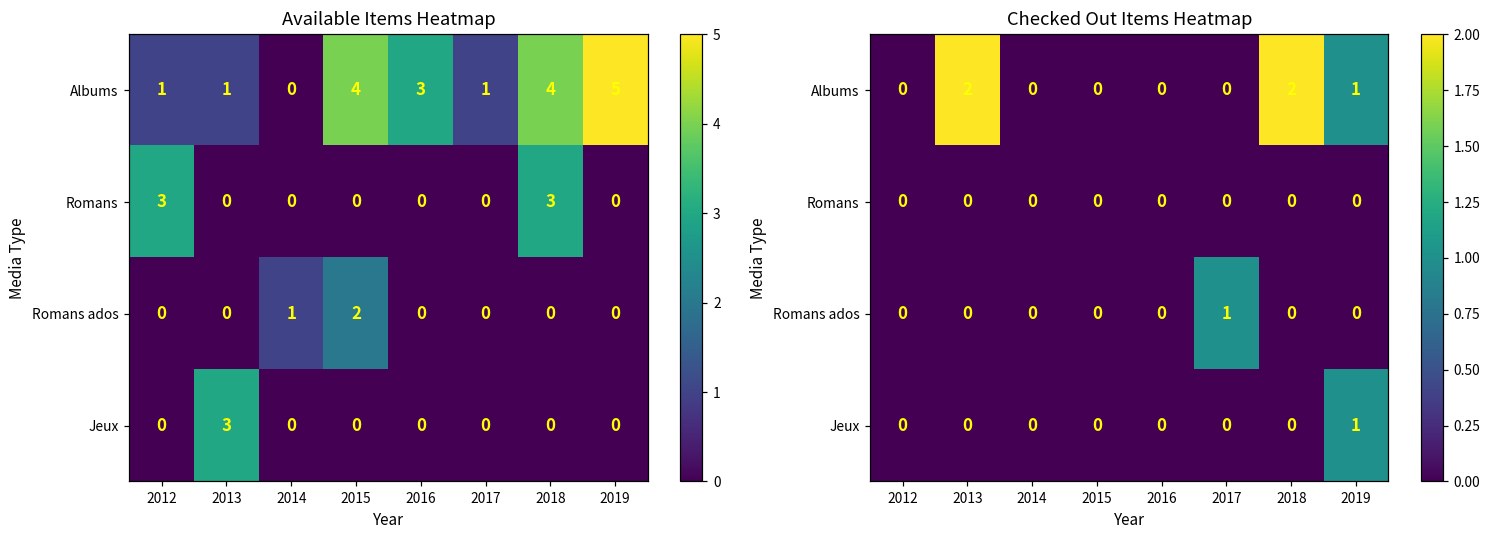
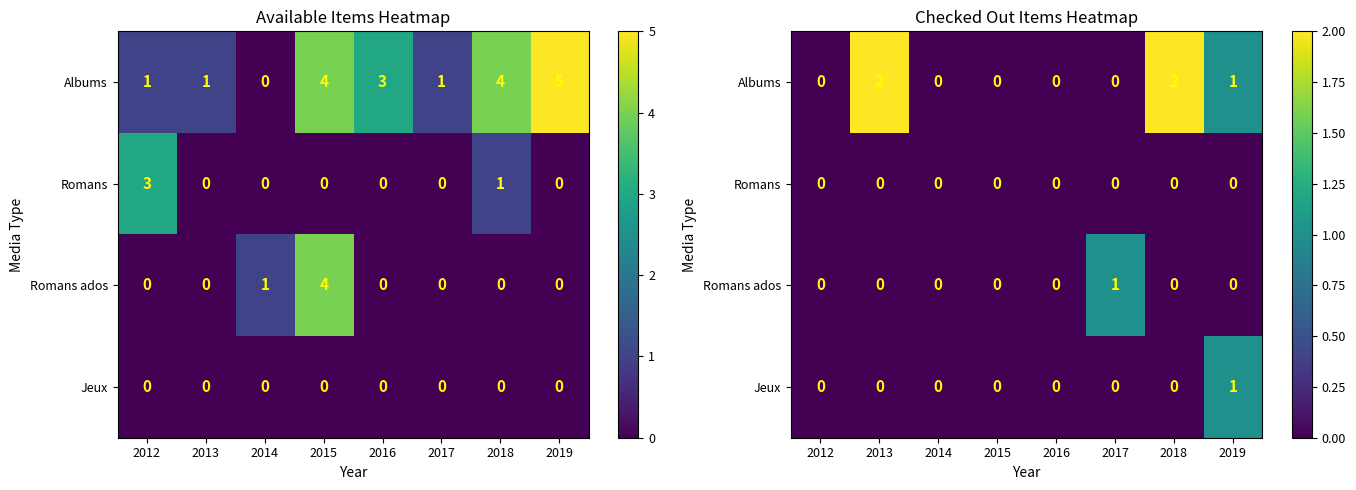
  {
    "Available Items Heatmap": {
      "Albums": {
        "2012": 1,
        "2013": 1,
        "2014": 0,
        "2015": 4,
        "2016": 3,
        "2017": 1,
        "2018": 4
      },
      "Romans": {
        "2012": 3,
        "2013": 0,
        "2014": 0,
        "2015": 0,
        "2016": 0,
        "2017": 0,
-       "2018": 3,
+       "2018": 1,
        "2019": 0
      },
      "Romans ados": {
        "2012": 0,
        "2013": 0,
        "2014": 1,
-       "2015": 2,
+       "2015": 4,
        "2016": 0,
        "2017": 0,
        "2018": 0,
        "2019": 0
      },
      "Jeux": {
        "2012": 0,
-       "2013": 3,
+       "2013": 0,
        "2014": 0,
        "2015": 0,
        "2016": 0,
        "2017": 0,
        "2018": 0,
        "2019": 0
      }
    },
    "Checked Out Items Heatmap": {
      "Albums": {
        "2012": 0,
        "2014": 0,
        "2015": 0,
        "2016": 0,
        "2017": 0,
        "2019": 1
      },
      "Romans": {
        "2012": 0,
        "2013": 0,
        "2014": 0,
        "2015": 0,
        "2016": 0,
        "2017": 0,
        "2018": 0,
        "2019": 0
      },
      "Romans ados": {
        "2012": 0,
        "2013": 0,
        "2014": 0,
        "2015": 0,
        "2016": 0,
        "2017": 1,
        "2018": 0,
        "2019": 0
      },
      "Jeux": {
        "2012": 0,
        "2013": 0,
        "2014": 0,
        "2015": 0,
        "2016": 0,
        "2017": 0,
        "2018": 0,
        "2019": 1
      }
    }
  }
